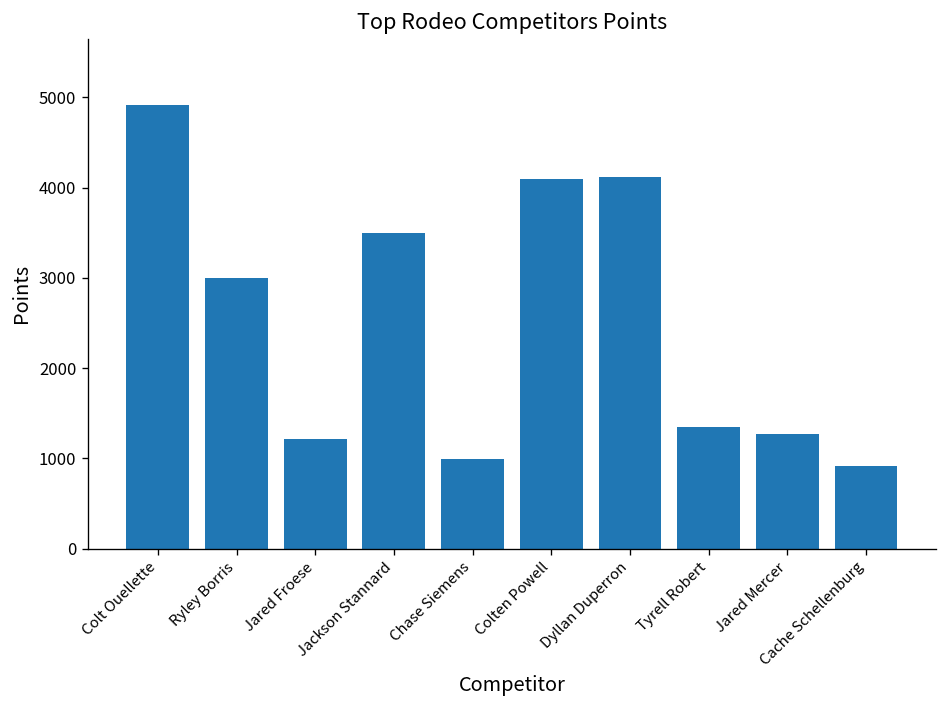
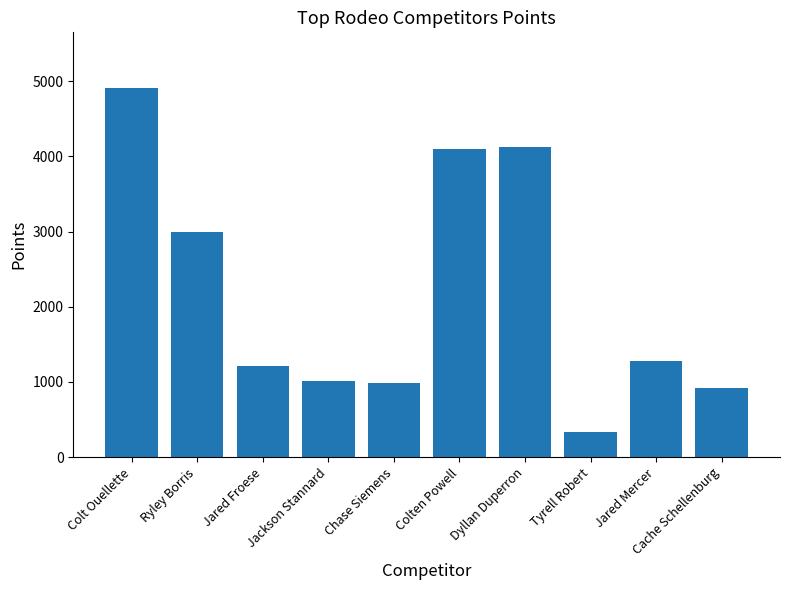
  {
    "Colt Ouellette": 4900,
    "Ryley Borris": 3000,
    "Jared Froese": 1200,
-   "Jackson Stannard": 3500,
+   "Jackson Stannard": 1000,
    "Chase Siemens": 1000,
    "Colten Powell": 4100,
    "Dyllan Duperron": 4100,
-   "Tyrell Robert": 1400,
+   "Tyrell Robert": 300,
    "Jared Mercer": 1300,
    "Cache Schellenburg": 900
  }
